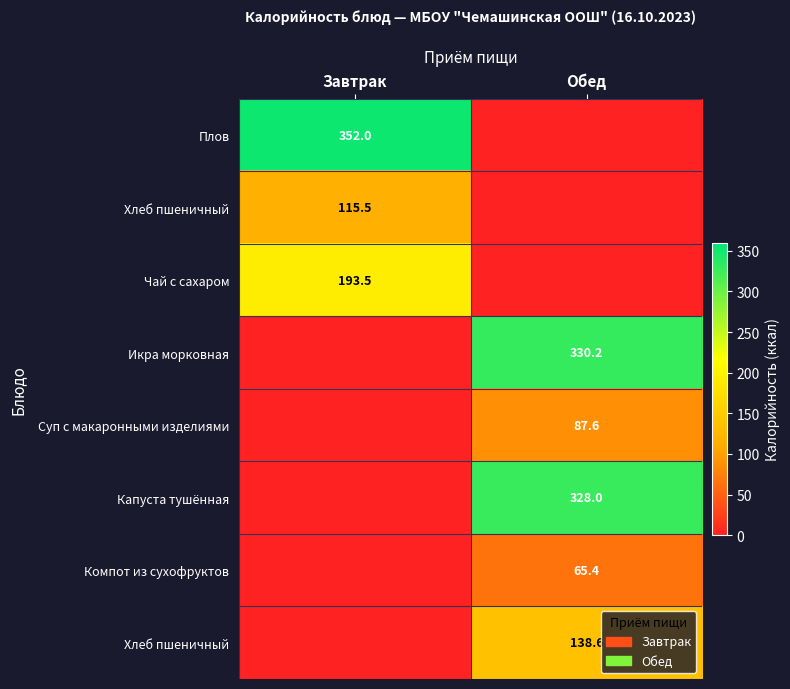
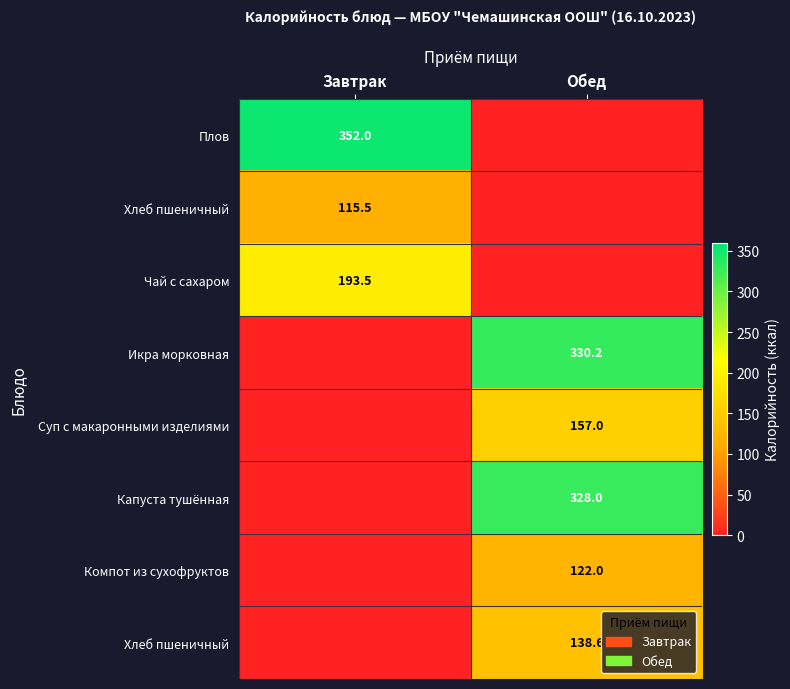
  {
    "Плов": {
      "Завтрак": 352.0
    },
    "Чай с сахаром": {
      "Завтрак": 193.5
    },
    "Икра морковная": {
      "Обед": 330.2
    },
    "Суп с макаронными изделиями": {
-     "Обед": 87.6
+     "Обед": 157.0
    },
    "Капуста тушённая": {
      "Обед": 328.0
    },
    "Компот из сухофруктов": {
-     "Обед": 65.4
+     "Обед": 122.0
    }
  }
